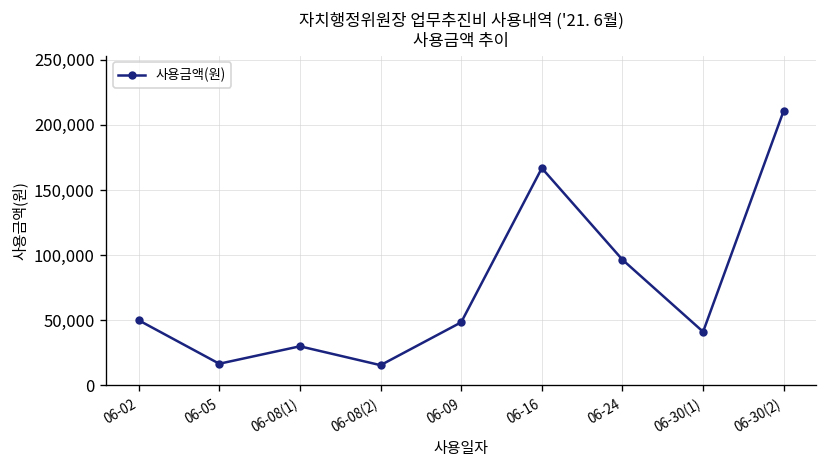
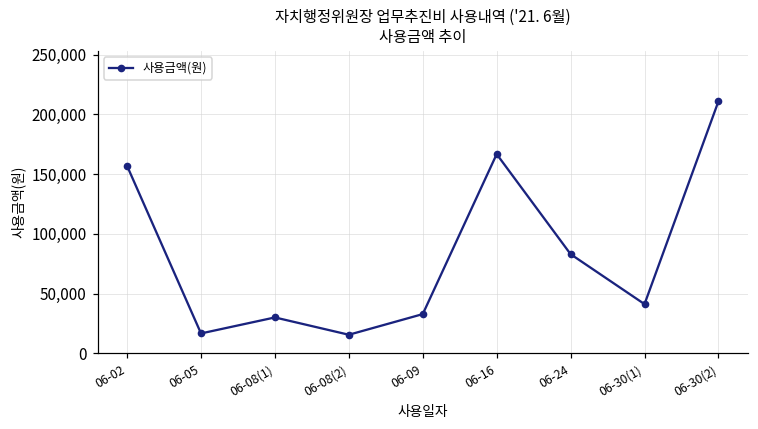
  {
-   "06-02": "50,000",
+   "06-02": "157,000",
    "06-05": "17,000",
    "06-08(1)": "30,000",
    "06-08(2)": "16,000",
-   "06-09": "48,000",
+   "06-09": "33,000",
    "06-16": "167,000",
-   "06-24": "96,000",
+   "06-24": "83,000",
    "06-30(1)": "41,000",
    "06-30(2)": "211,000"
  }
